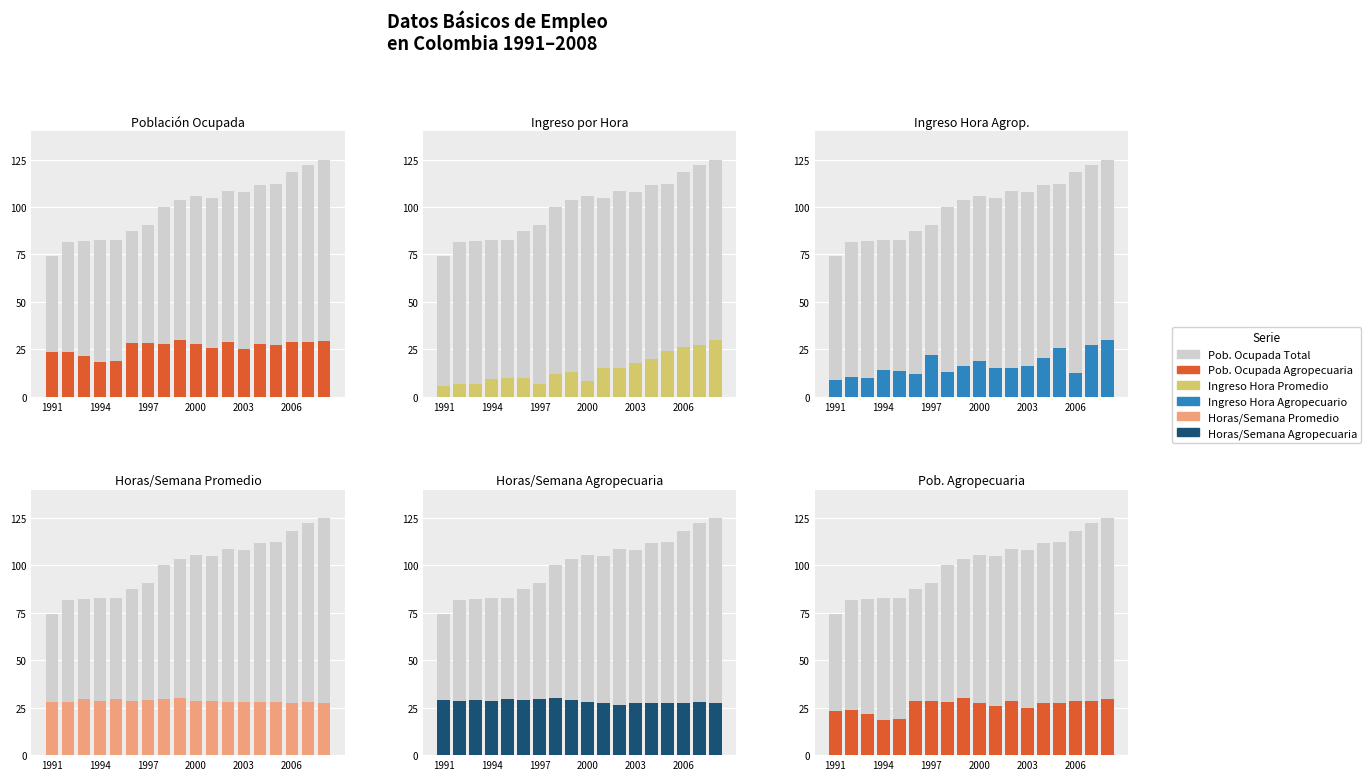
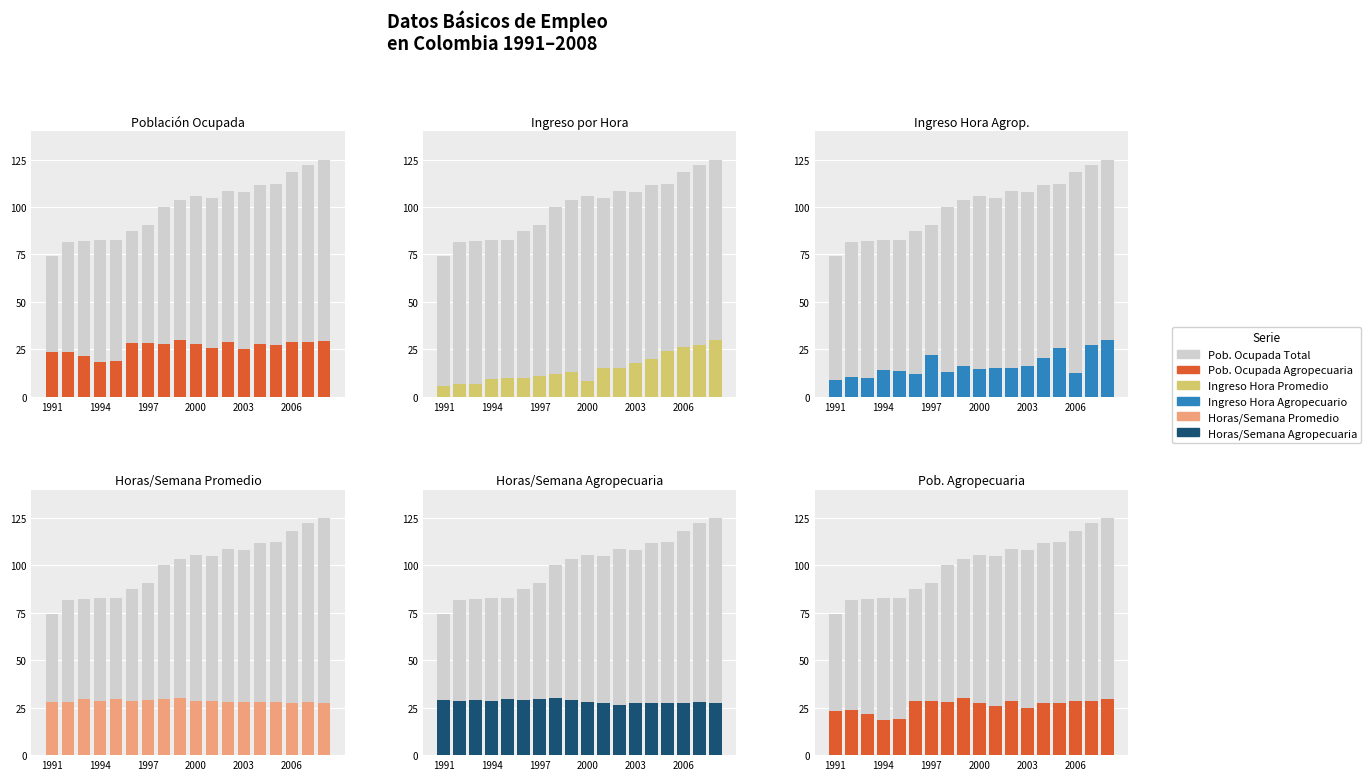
  {
    "Población Ocupada": {
      "Pob. Ocupada Total": {
        "1991": 74,
        "1994": 83,
        "1997": 91,
        "2000": 106,
        "2003": 108,
        "2006": 118
      }
    },
    "Ingreso por Hora": {
      "Pob. Ocupada Total": {
        "1991": 74,
        "1994": 83,
        "1997": 91,
        "2000": 106,
        "2003": 108,
        "2006": 118
      },
      "Ingreso Hora Promedio": {
-       "1997": 7
+       "1997": 11
      }
    },
    "Ingreso Hora Agrop.": {
      "Pob. Ocupada Total": {
        "1991": 74,
        "1994": 83,
        "1997": 91,
        "2000": 106,
        "2003": 108,
        "2006": 118
      },
      "Ingreso Hora Agropecuario": {
-       "2000": 19
+       "2000": 14
      }
    },
    "Horas/Semana Promedio": {
      "Pob. Ocupada Total": {
        "1991": 74,
        "1994": 83,
        "1997": 91,
        "2000": 106,
        "2003": 108,
        "2006": 118
      }
    },
    "Horas/Semana Agropecuaria": {
      "Pob. Ocupada Total": {
        "1991": 74,
        "1994": 83,
        "1997": 91,
        "2000": 106,
        "2003": 108,
        "2006": 118
      }
    },
    "Pob. Agropecuaria": {
      "Pob. Ocupada Total": {
        "1991": 74,
        "1994": 83,
        "1997": 91,
        "2000": 106,
        "2003": 108,
        "2006": 118
      }
    }
  }
